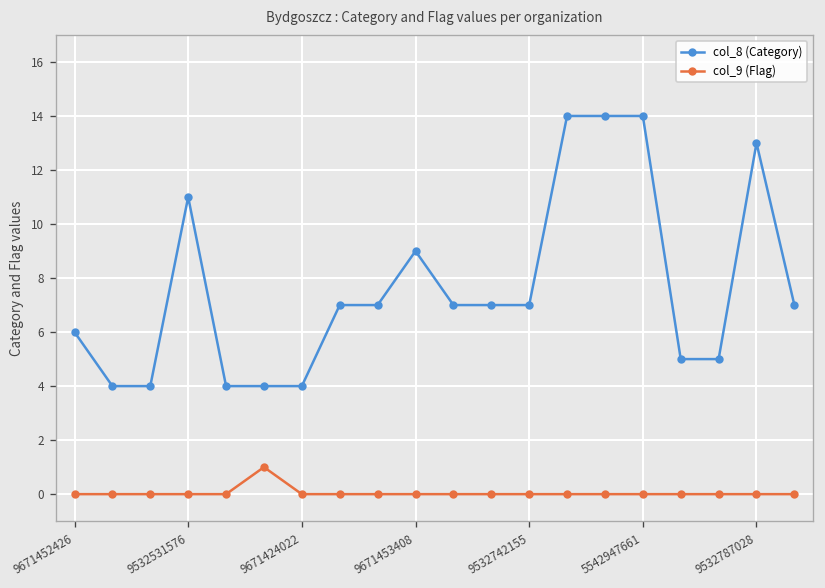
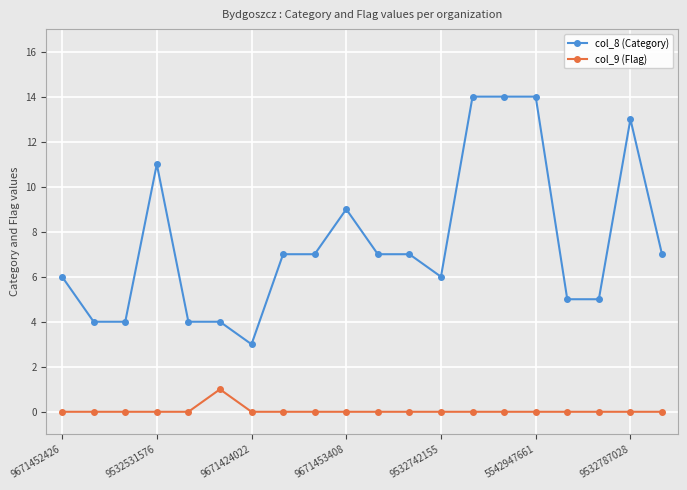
  {
    "col_8 (Category)": {
      "9671452426": 6,
      "9532531576": 11,
-     "9671424022": 4,
+     "9671424022": 3,
      "9671453408": 9,
-     "9532742155": 7,
+     "9532742155": 6,
      "5542947661": 14,
      "9532787028": 13
    },
    "col_9 (Flag)": {
      "9671452426": 0,
      "9532531576": 0,
      "9671424022": 0,
      "9671453408": 0,
      "9532742155": 0,
      "5542947661": 0,
      "9532787028": 0
    }
  }
